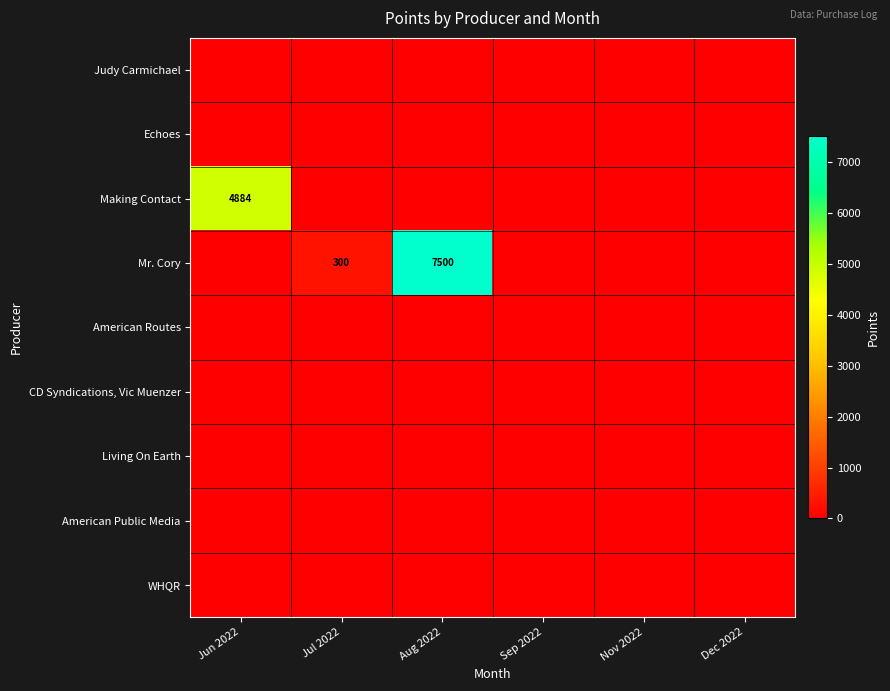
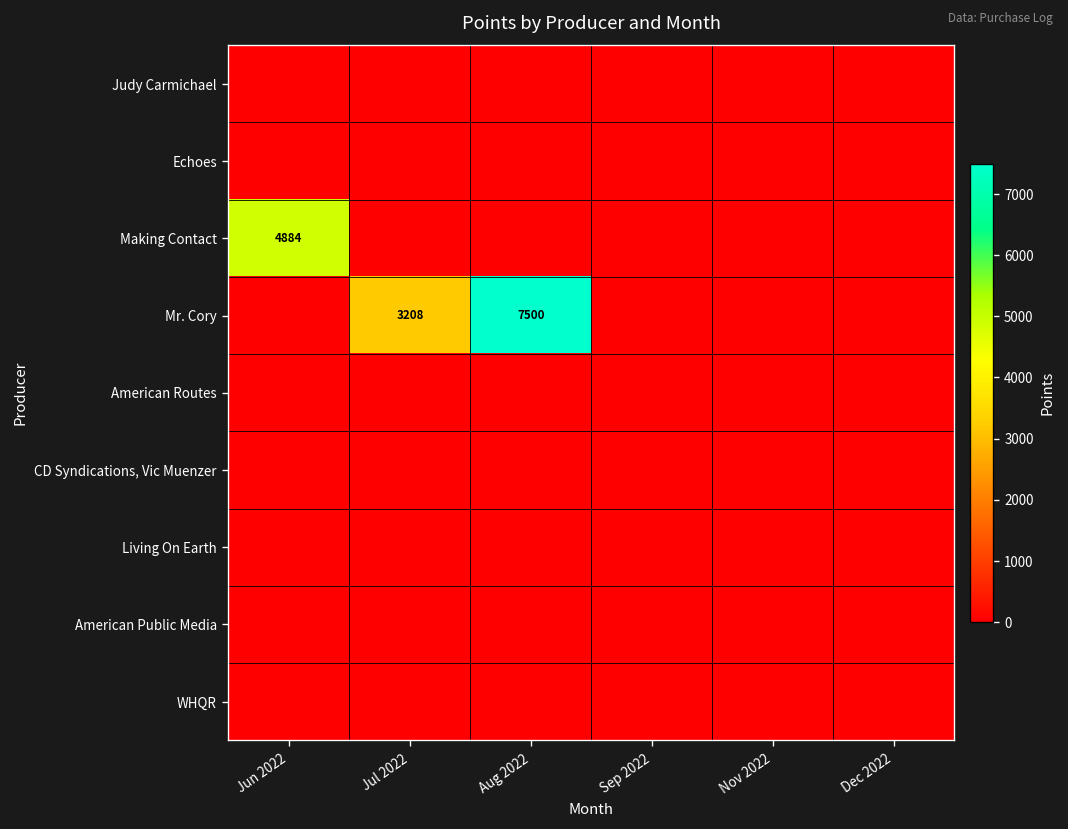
  {
    "Making Contact": {
      "Jun 2022": 4884
    },
    "Mr. Cory": {
-     "Jul 2022": 300,
+     "Jul 2022": 3208,
      "Aug 2022": 7500
    }
  }
